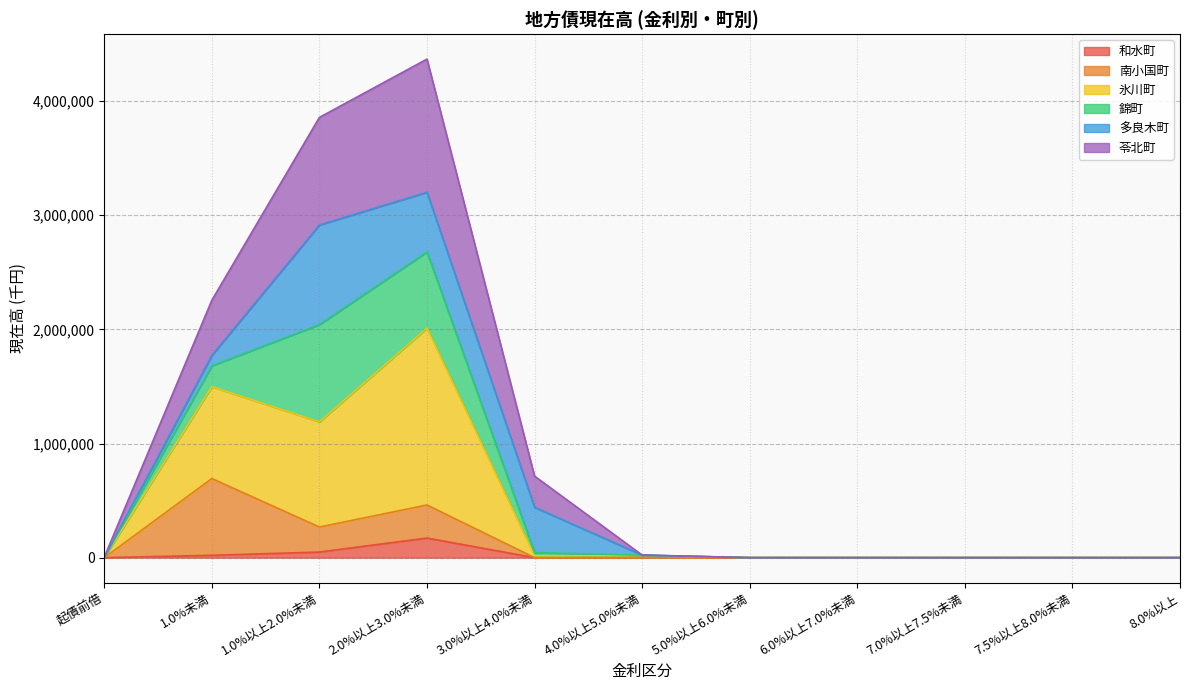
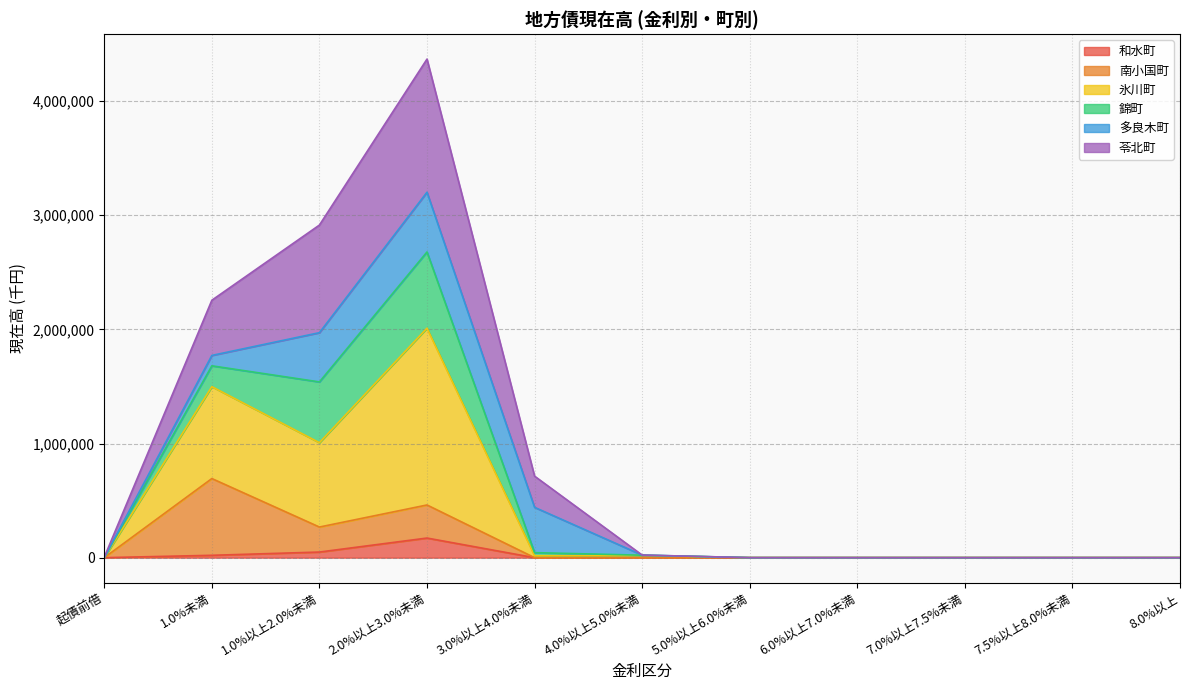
  {
    "氷川町": {
      "1.0%未満": "800,000",
-     "1.0%以上2.0%未満": "920,000",
+     "1.0%以上2.0%未満": "740,000",
      "2.0%以上3.0%未満": "1,550,000"
    },
    "錦町": {
      "1.0%未満": "180,000",
-     "1.0%以上2.0%未満": "850,000",
+     "1.0%以上2.0%未満": "530,000",
      "2.0%以上3.0%未満": "670,000",
      "3.0%以上4.0%未満": "30,000"
    },
    "多良木町": {
      "1.0%未満": "90,000",
-     "1.0%以上2.0%未満": "870,000",
+     "1.0%以上2.0%未満": "430,000",
      "2.0%以上3.0%未満": "520,000",
      "3.0%以上4.0%未満": "400,000"
    },
    "苓北町": {
      "1.0%未満": "480,000",
      "1.0%以上2.0%未満": "940,000",
      "2.0%以上3.0%未満": "1,170,000",
      "3.0%以上4.0%未満": "270,000"
    }
  }
